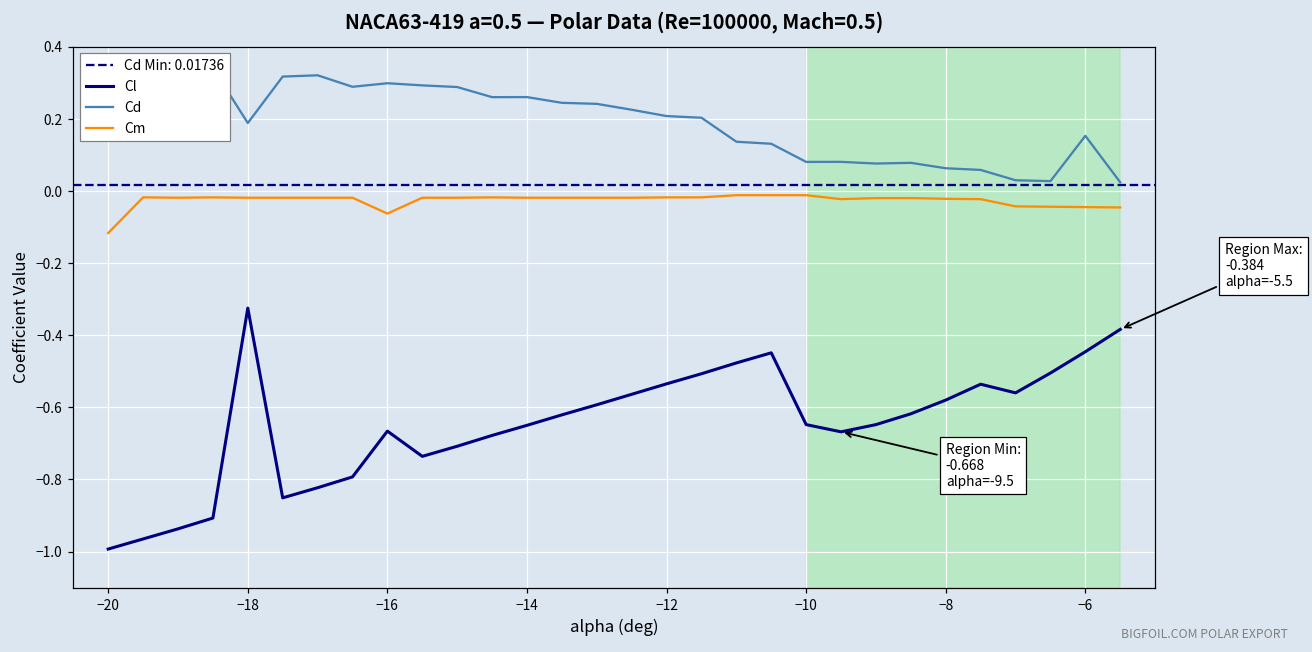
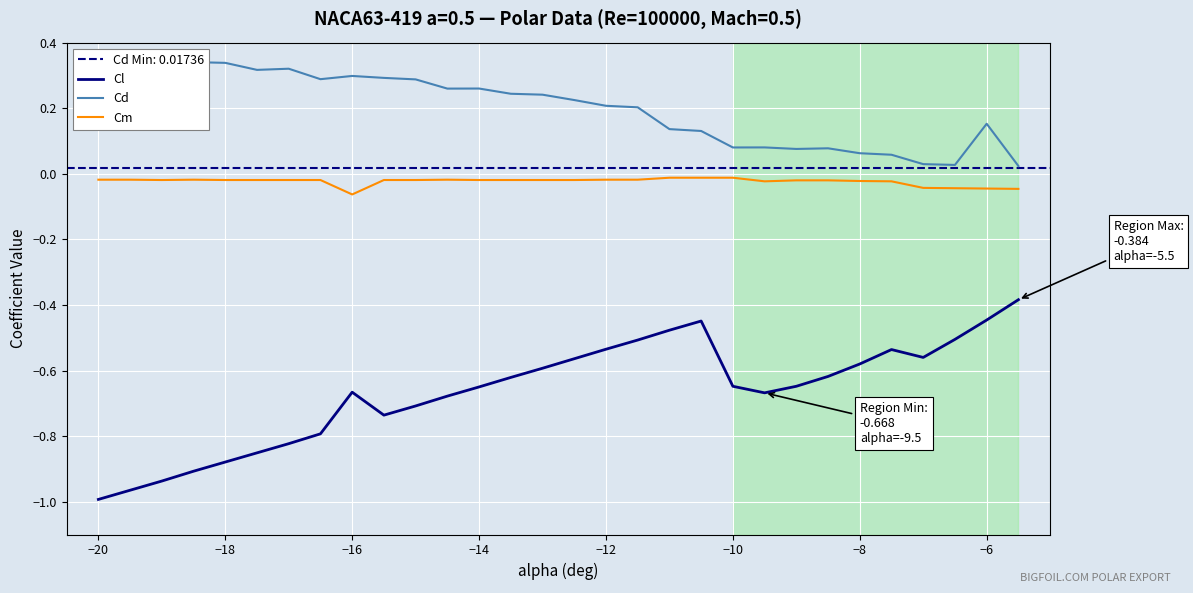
  {
    "Cl": {
      "−20": -0.99,
-     "−18": -0.33,
+     "−18": -0.88,
      "−16": -0.67,
      "−14": -0.65,
      "−12": -0.54,
      "−10": -0.65,
      "−8": -0.58,
      "−6": -0.45
    },
    "Cd": {
-     "−18": 0.19,
+     "−18": 0.34,
      "−16": 0.30,
      "−14": 0.26,
      "−12": 0.21,
      "−10": 0.08,
      "−8": 0.06,
      "−6": 0.15
    },
    "Cm": {
-     "−20": -0.12,
+     "−20": -0.02,
      "−18": -0.02,
      "−16": -0.06,
      "−14": -0.02,
      "−12": -0.02,
      "−10": -0.01,
      "−8": -0.02,
      "−6": -0.05
    }
  }
